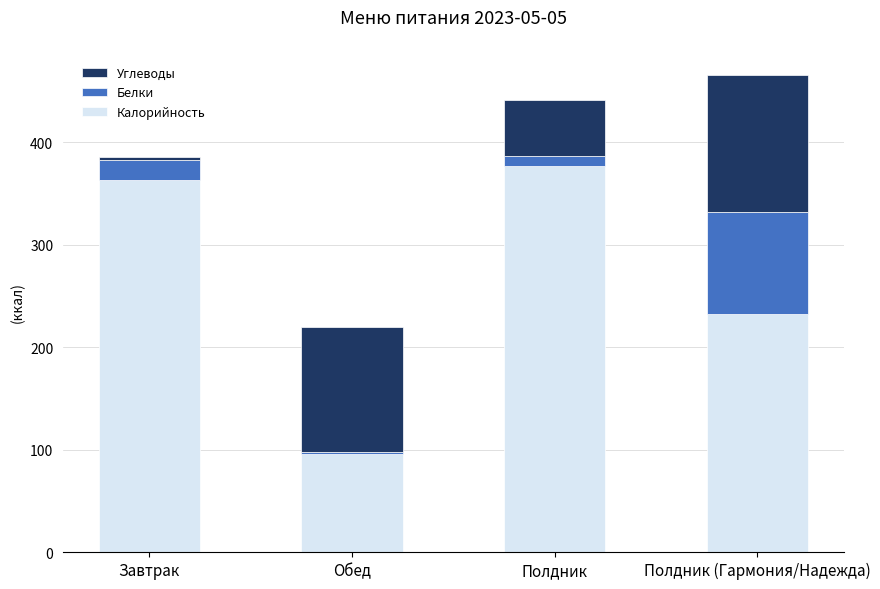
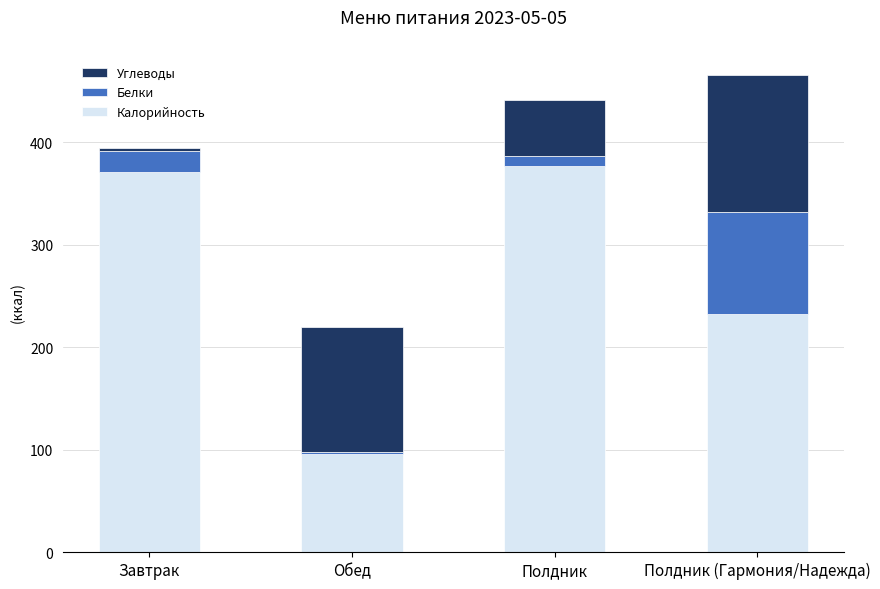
  {
    "Калорийность": {
-     "Завтрак": 363,
+     "Завтрак": 371,
      "Обед": 96,
      "Полдник": 377,
      "Полдник (Гармония/Надежда)": 232
    },
    "Белки": {
      "Завтрак": 20,
      "Полдник": 10,
      "Полдник (Гармония/Надежда)": 100
    },
    "Углеводы": {
      "Завтрак": 3,
      "Обед": 122,
      "Полдник": 54,
      "Полдник (Гармония/Надежда)": 134
    }
  }
